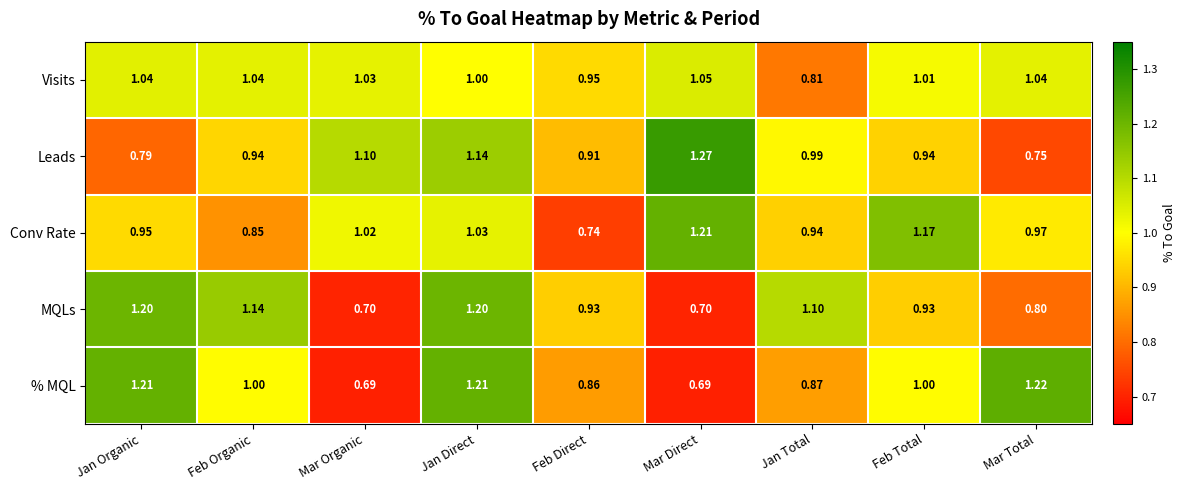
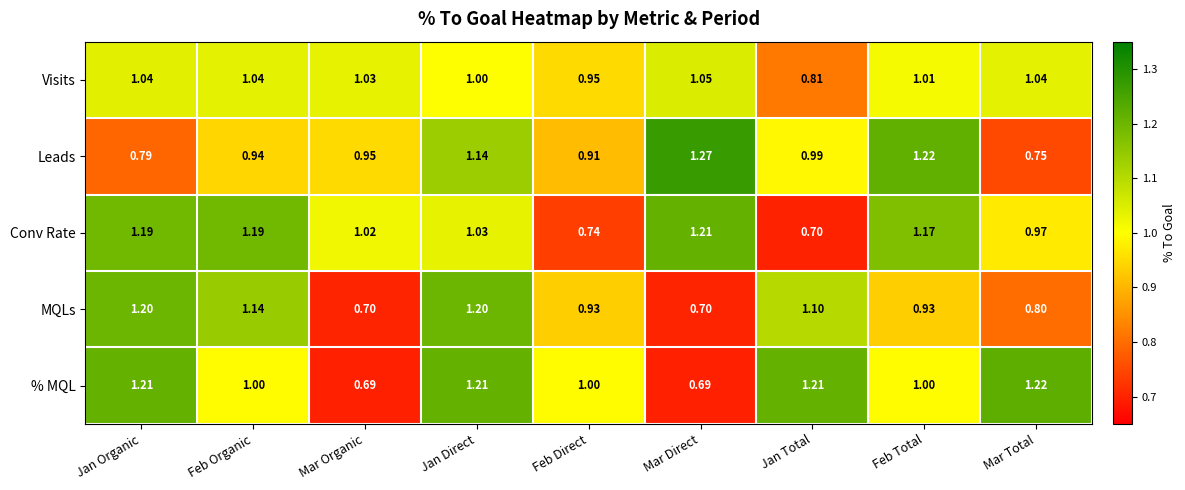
  {
    "Visits": {
      "Jan Organic": 1.04,
      "Feb Organic": 1.04,
      "Mar Organic": 1.03,
      "Jan Direct": 1.00,
      "Feb Direct": 0.95,
      "Mar Direct": 1.05,
      "Jan Total": 0.81,
      "Feb Total": 1.01,
      "Mar Total": 1.04
    },
    "Leads": {
      "Jan Organic": 0.79,
      "Feb Organic": 0.94,
-     "Mar Organic": 1.10,
+     "Mar Organic": 0.95,
      "Jan Direct": 1.14,
      "Feb Direct": 0.91,
      "Mar Direct": 1.27,
      "Jan Total": 0.99,
-     "Feb Total": 0.94,
+     "Feb Total": 1.22,
      "Mar Total": 0.75
    },
    "Conv Rate": {
-     "Jan Organic": 0.95,
-     "Feb Organic": 0.85,
+     "Jan Organic": 1.19,
+     "Feb Organic": 1.19,
      "Mar Organic": 1.02,
      "Jan Direct": 1.03,
      "Feb Direct": 0.74,
      "Mar Direct": 1.21,
-     "Jan Total": 0.94,
+     "Jan Total": 0.70,
      "Feb Total": 1.17,
      "Mar Total": 0.97
    },
    "MQLs": {
      "Jan Organic": 1.20,
      "Feb Organic": 1.14,
      "Mar Organic": 0.70,
      "Jan Direct": 1.20,
      "Feb Direct": 0.93,
      "Mar Direct": 0.70,
      "Jan Total": 1.10,
      "Feb Total": 0.93,
      "Mar Total": 0.80
    },
    "% MQL": {
      "Jan Organic": 1.21,
      "Feb Organic": 1.00,
      "Mar Organic": 0.69,
      "Jan Direct": 1.21,
-     "Feb Direct": 0.86,
+     "Feb Direct": 1.00,
      "Mar Direct": 0.69,
-     "Jan Total": 0.87,
+     "Jan Total": 1.21,
      "Feb Total": 1.00,
      "Mar Total": 1.22
    }
  }
